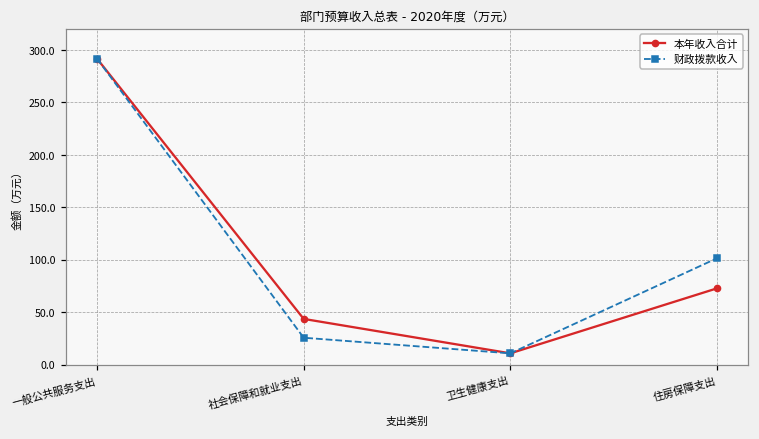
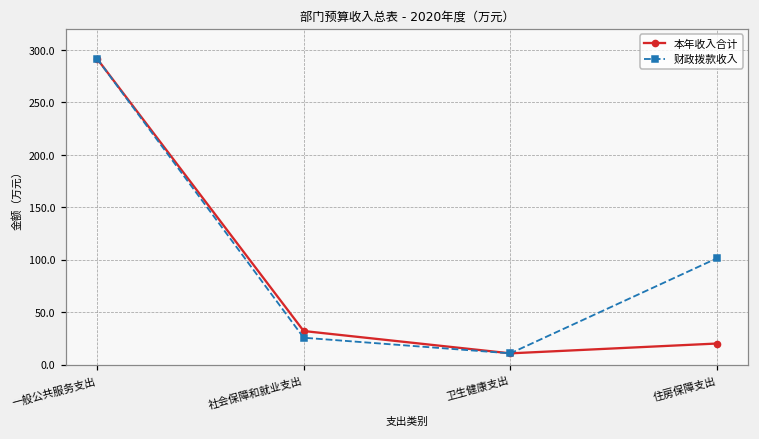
  {
    "本年收入合计": {
-     "社会保障和就业支出": 40,
-     "住房保障支出": 70
+     "社会保障和就业支出": 30,
+     "住房保障支出": 20
    },
    "财政拨款收入": {
      "社会保障和就业支出": 30,
      "住房保障支出": 100
    }
  }
